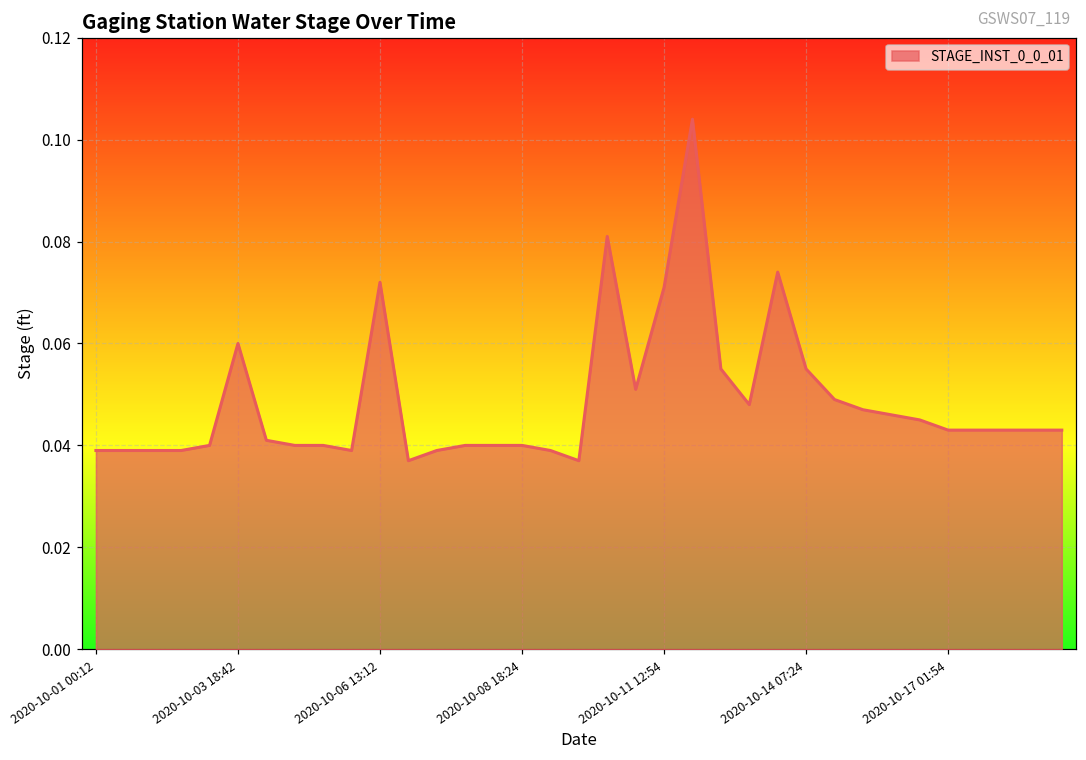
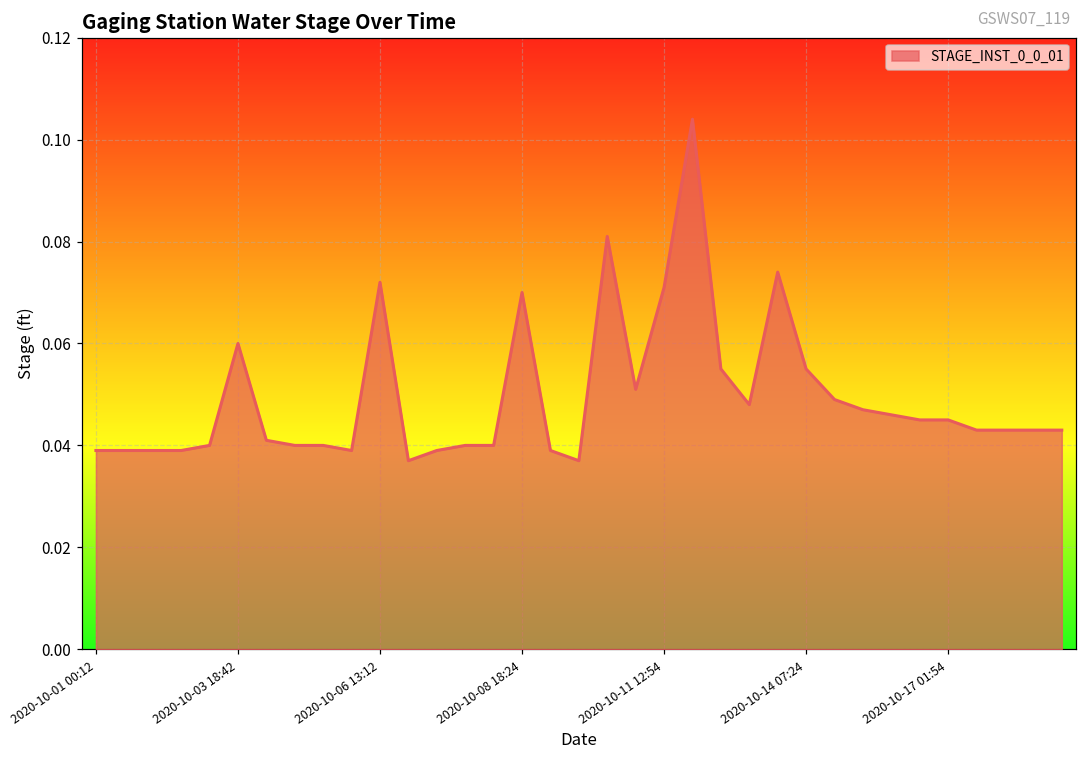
  {
    "2020-10-01 00:12": 0.039,
    "2020-10-03 18:42": 0.060,
    "2020-10-06 13:12": 0.072,
-   "2020-10-08 18:24": 0.04,
+   "2020-10-08 18:24": 0.07,
    "2020-10-11 12:54": 0.071,
    "2020-10-14 07:24": 0.055,
-   "2020-10-17 01:54": 0.043
+   "2020-10-17 01:54": 0.045
  }
